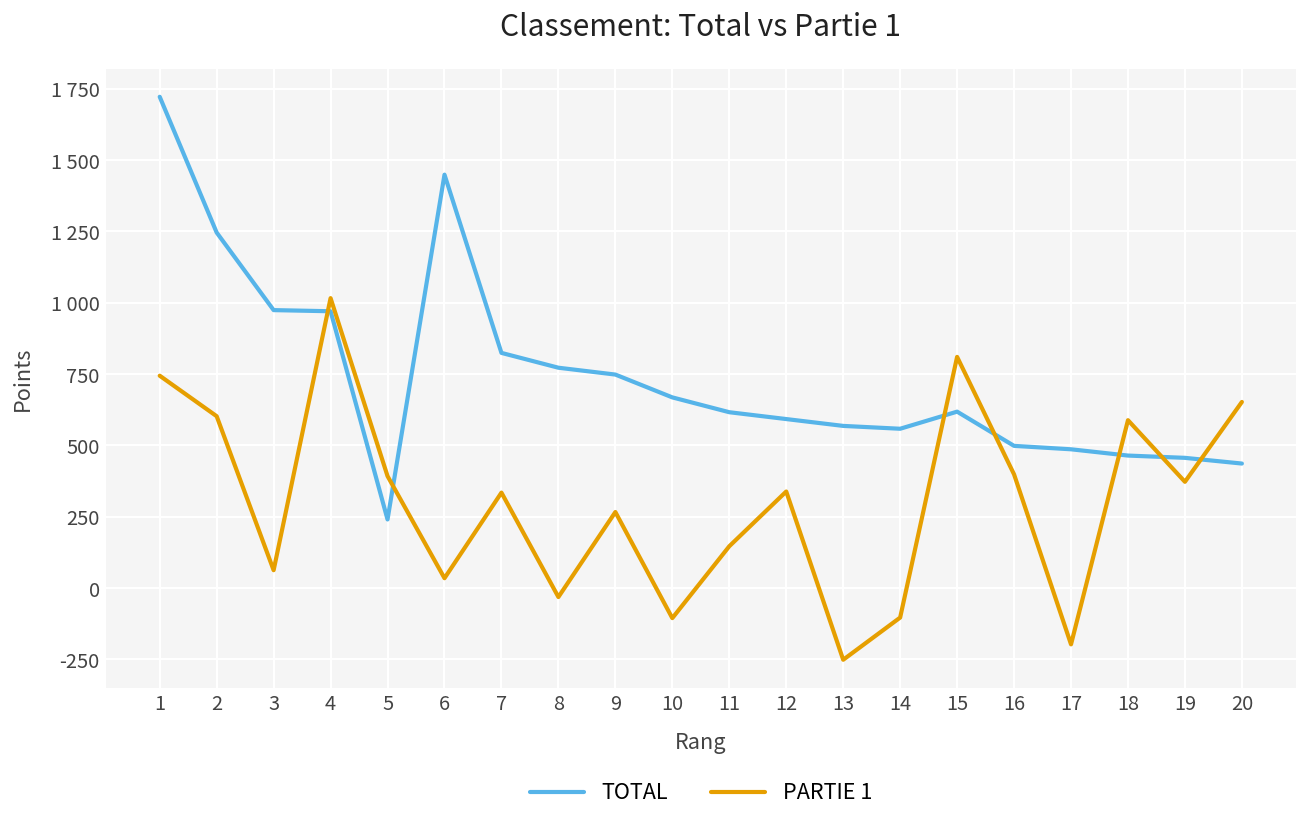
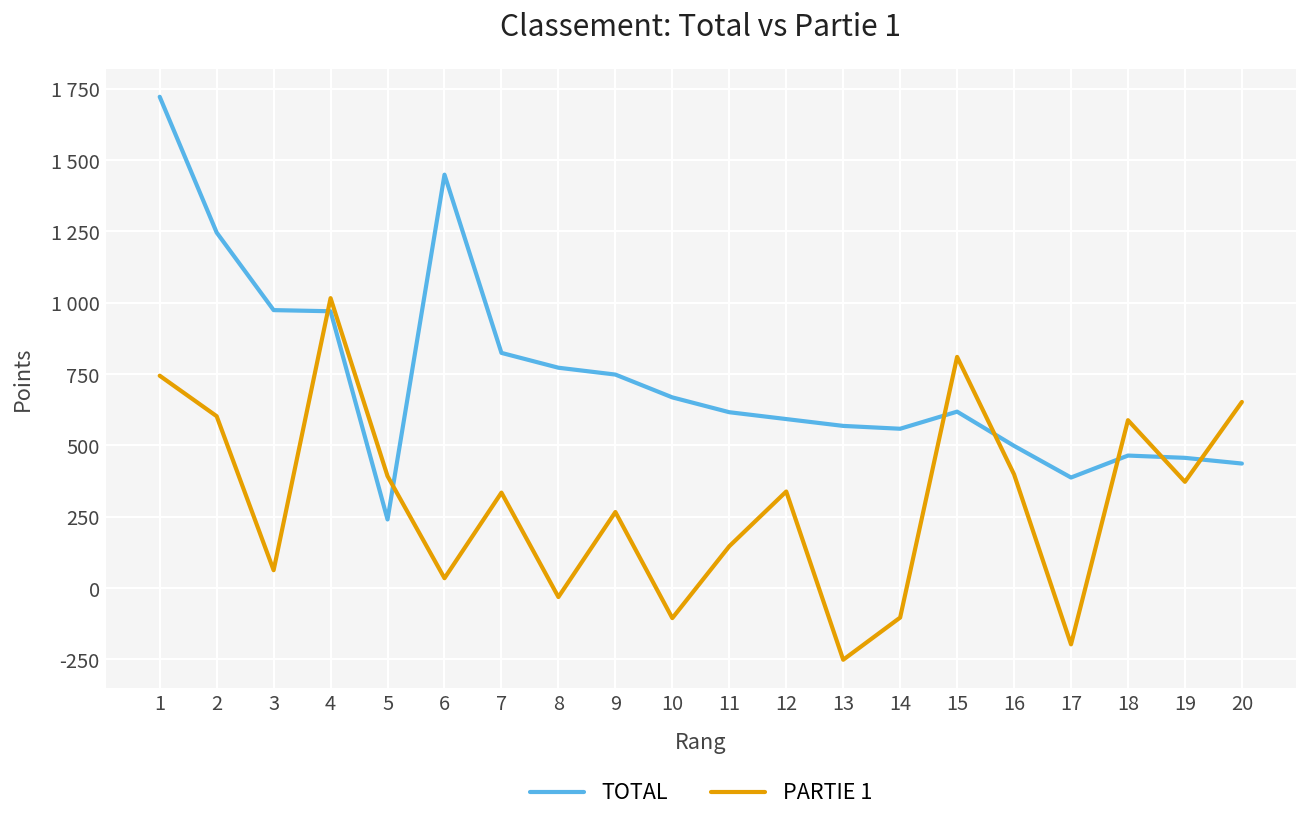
  {
    "TOTAL": {
      "1": 1720,
      "2": 1250,
      "3": 970,
      "4": 970,
      "5": 240,
      "6": 1450,
      "7": 820,
      "8": 770,
      "9": 750,
      "10": 670,
      "11": 620,
      "12": 590,
      "13": 570,
      "14": 560,
      "15": 620,
      "16": 500,
-     "17": 490,
+     "17": 390,
      "18": 460,
      "19": 460,
      "20": 440
    },
    "PARTIE 1": {
      "1": 740,
      "2": 600,
      "3": 60,
      "4": 1020,
      "5": 390,
      "6": 30,
      "7": 330,
      "8": -30,
      "9": 270,
      "10": -110,
      "11": 150,
      "12": 340,
      "13": -250,
      "14": -100,
      "15": 810,
      "16": 400,
      "17": -200,
      "18": 590,
      "19": 370,
      "20": 650
    }
  }
